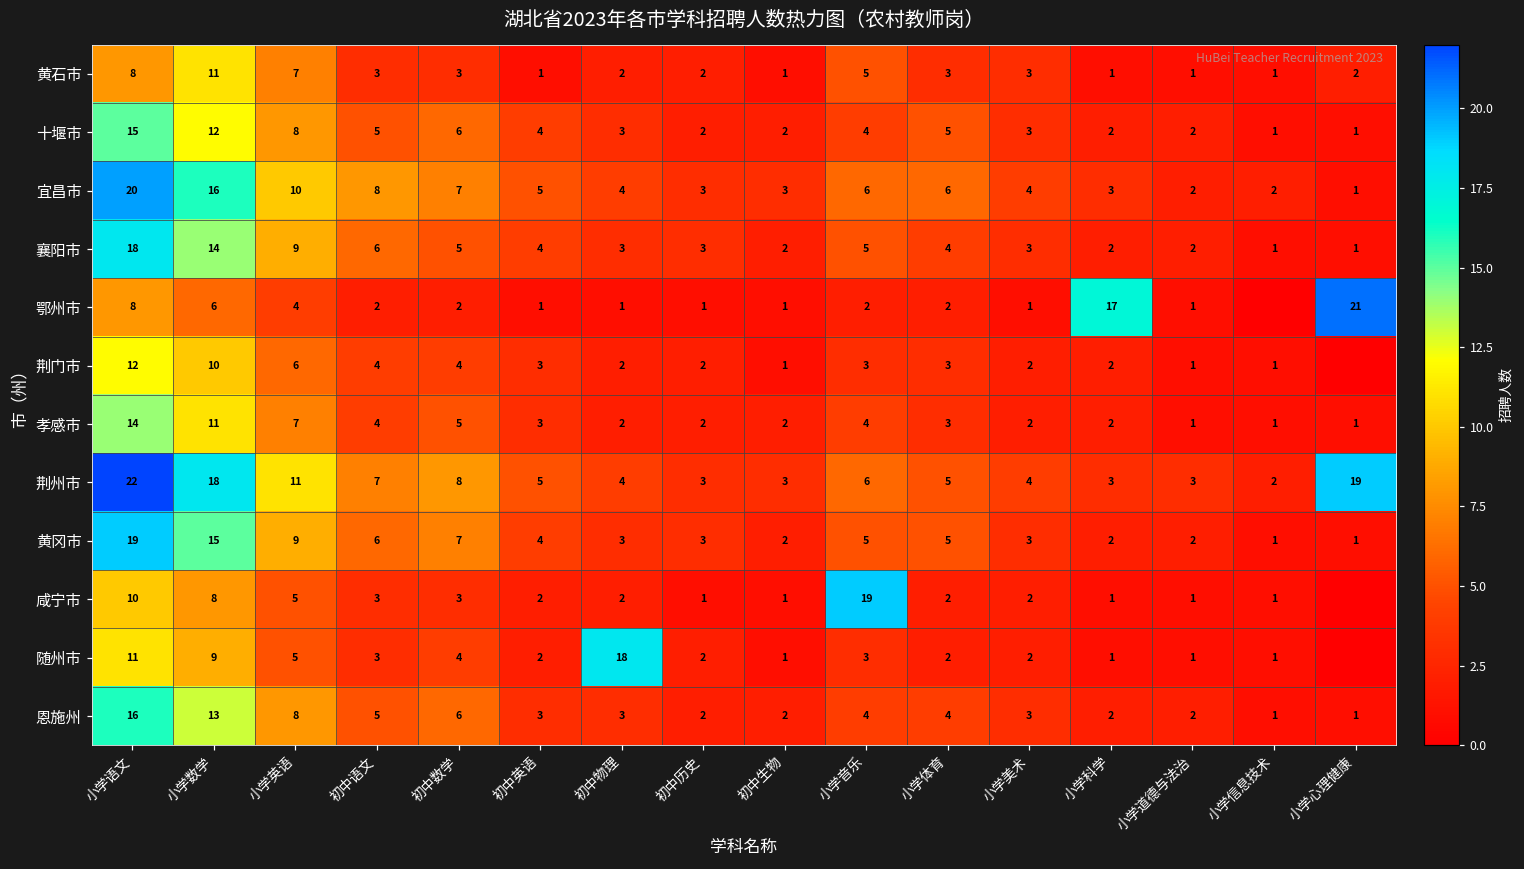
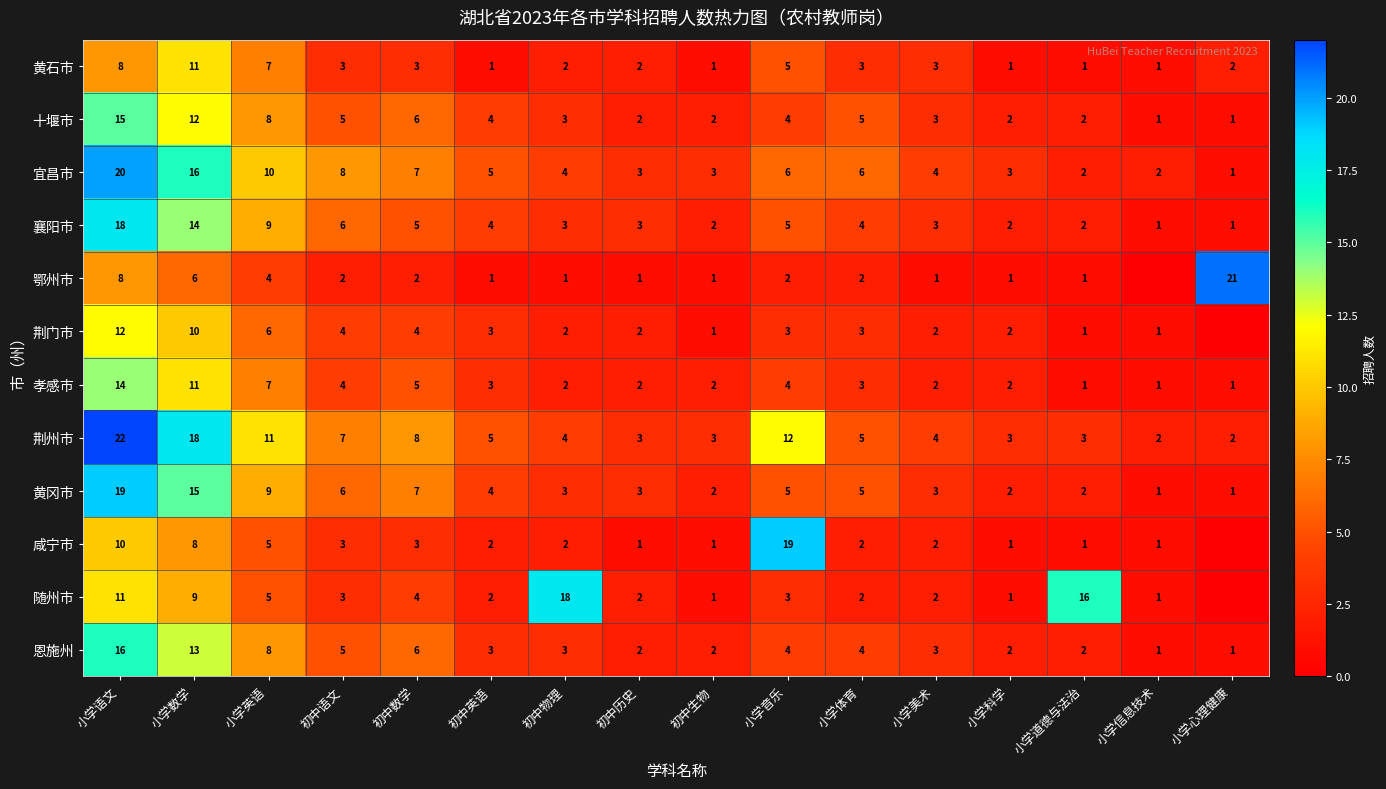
  {
    "黄石市": {
      "小学语文": 8,
      "小学数学": 11,
      "小学英语": 7,
      "初中语文": 3,
      "初中数学": 3,
      "初中英语": 1,
      "初中物理": 2,
      "初中历史": 2,
      "初中生物": 1,
      "小学音乐": 5,
      "小学体育": 3,
      "小学美术": 3,
      "小学科学": 1,
      "小学道德与法治": 1,
      "小学心理健康": 2
    },
    "十堰市": {
      "小学语文": 15,
      "小学数学": 12,
      "小学英语": 8,
      "初中语文": 5,
      "初中数学": 6,
      "初中英语": 4,
      "初中物理": 3,
      "初中历史": 2,
      "初中生物": 2,
      "小学音乐": 4,
      "小学体育": 5,
      "小学美术": 3,
      "小学科学": 2,
      "小学道德与法治": 2,
      "小学信息技术": 1,
      "小学心理健康": 1
    },
    "宜昌市": {
      "小学语文": 20,
      "小学数学": 16,
      "小学英语": 10,
      "初中语文": 8,
      "初中数学": 7,
      "初中英语": 5,
      "初中物理": 4,
      "初中历史": 3,
      "初中生物": 3,
      "小学音乐": 6,
      "小学体育": 6,
      "小学美术": 4,
      "小学科学": 3,
      "小学道德与法治": 2,
      "小学信息技术": 2,
      "小学心理健康": 1
    },
    "襄阳市": {
      "小学语文": 18,
      "小学数学": 14,
      "小学英语": 9,
      "初中语文": 6,
      "初中数学": 5,
      "初中英语": 4,
      "初中物理": 3,
      "初中历史": 3,
      "初中生物": 2,
      "小学音乐": 5,
      "小学体育": 4,
      "小学美术": 3,
      "小学科学": 2,
      "小学道德与法治": 2,
      "小学信息技术": 1,
      "小学心理健康": 1
    },
    "鄂州市": {
      "小学语文": 8,
      "小学数学": 6,
      "小学英语": 4,
      "初中语文": 2,
      "初中数学": 2,
      "初中英语": 1,
      "初中物理": 1,
      "初中历史": 1,
      "初中生物": 1,
      "小学音乐": 2,
      "小学体育": 2,
      "小学美术": 1,
-     "小学科学": 17,
+     "小学科学": 1,
      "小学道德与法治": 1,
      "小学心理健康": 21
    },
    "荆门市": {
      "小学语文": 12,
      "小学数学": 10,
      "小学英语": 6,
      "初中语文": 4,
      "初中数学": 4,
      "初中英语": 3,
      "初中物理": 2,
      "初中历史": 2,
      "初中生物": 1,
      "小学音乐": 3,
      "小学体育": 3,
      "小学美术": 2,
      "小学科学": 2,
      "小学道德与法治": 1,
      "小学信息技术": 1
    },
    "孝感市": {
      "小学语文": 14,
      "小学数学": 11,
      "小学英语": 7,
      "初中语文": 4,
      "初中数学": 5,
      "初中英语": 3,
      "初中物理": 2,
      "初中历史": 2,
      "初中生物": 2,
      "小学音乐": 4,
      "小学体育": 3,
      "小学美术": 2,
      "小学科学": 2,
      "小学道德与法治": 1,
      "小学信息技术": 1,
      "小学心理健康": 1
    },
    "荆州市": {
      "小学语文": 22,
      "小学数学": 18,
      "小学英语": 11,
      "初中语文": 7,
      "初中数学": 8,
      "初中英语": 5,
      "初中物理": 4,
      "初中历史": 3,
      "初中生物": 3,
-     "小学音乐": 6,
+     "小学音乐": 12,
      "小学体育": 5,
      "小学美术": 4,
      "小学科学": 3,
      "小学道德与法治": 3,
      "小学信息技术": 2,
-     "小学心理健康": 19
+     "小学心理健康": 2
    },
    "黄冈市": {
      "小学语文": 19,
      "小学数学": 15,
      "小学英语": 9,
      "初中语文": 6,
      "初中数学": 7,
      "初中英语": 4,
      "初中物理": 3,
      "初中历史": 3,
      "初中生物": 2,
      "小学音乐": 5,
      "小学体育": 5,
      "小学美术": 3,
      "小学科学": 2,
      "小学道德与法治": 2,
      "小学信息技术": 1,
      "小学心理健康": 1
    },
    "咸宁市": {
      "小学语文": 10,
      "小学数学": 8,
      "小学英语": 5,
      "初中语文": 3,
      "初中数学": 3,
      "初中英语": 2,
      "初中物理": 2,
      "初中历史": 1,
      "初中生物": 1,
      "小学音乐": 19,
      "小学体育": 2,
      "小学美术": 2,
      "小学科学": 1,
      "小学道德与法治": 1,
      "小学信息技术": 1
    },
    "随州市": {
      "小学语文": 11,
      "小学数学": 9,
      "小学英语": 5,
      "初中语文": 3,
      "初中数学": 4,
      "初中英语": 2,
      "初中物理": 18,
      "初中历史": 2,
      "初中生物": 1,
      "小学音乐": 3,
      "小学体育": 2,
      "小学美术": 2,
      "小学科学": 1,
-     "小学道德与法治": 1,
+     "小学道德与法治": 16,
      "小学信息技术": 1
    },
    "恩施州": {
      "小学语文": 16,
      "小学数学": 13,
      "小学英语": 8,
      "初中语文": 5,
      "初中数学": 6,
      "初中英语": 3,
      "初中物理": 3,
      "初中历史": 2,
      "初中生物": 2,
      "小学音乐": 4,
      "小学体育": 4,
      "小学美术": 3,
      "小学科学": 2,
      "小学道德与法治": 2,
      "小学信息技术": 1,
      "小学心理健康": 1
    }
  }
